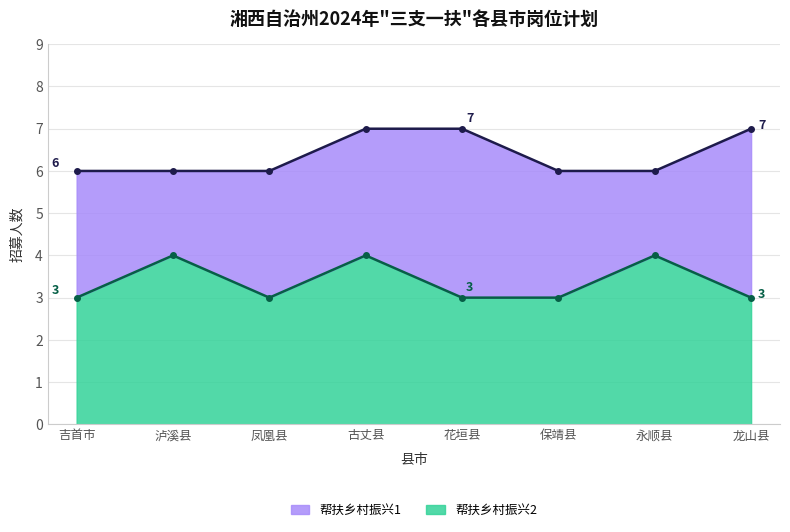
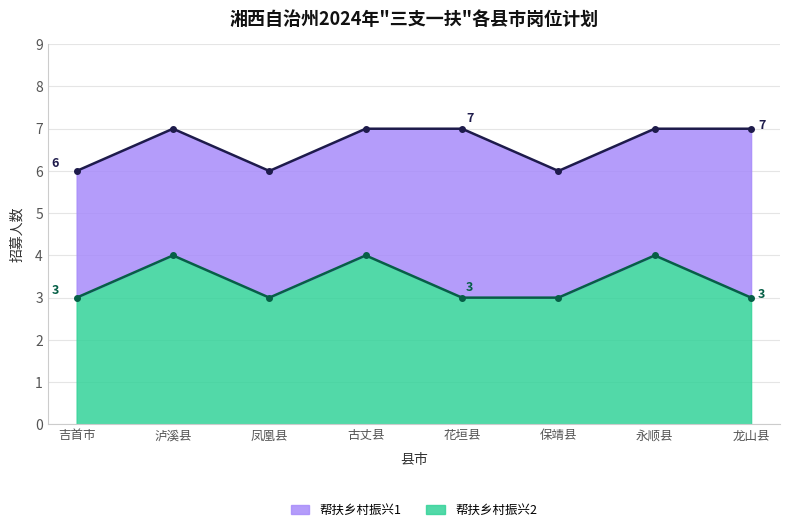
  {
    "帮扶乡村振兴2": {
      "吉首市": 3,
      "花垣县": 3,
      "龙山县": 3
    },
    "帮扶乡村振兴1": {
-     "泸溪县": 2,
+     "泸溪县": 3,
      "凤凰县": 3,
      "古丈县": 3,
      "保靖县": 3,
-     "永顺县": 2
+     "永顺县": 3
    }
  }
